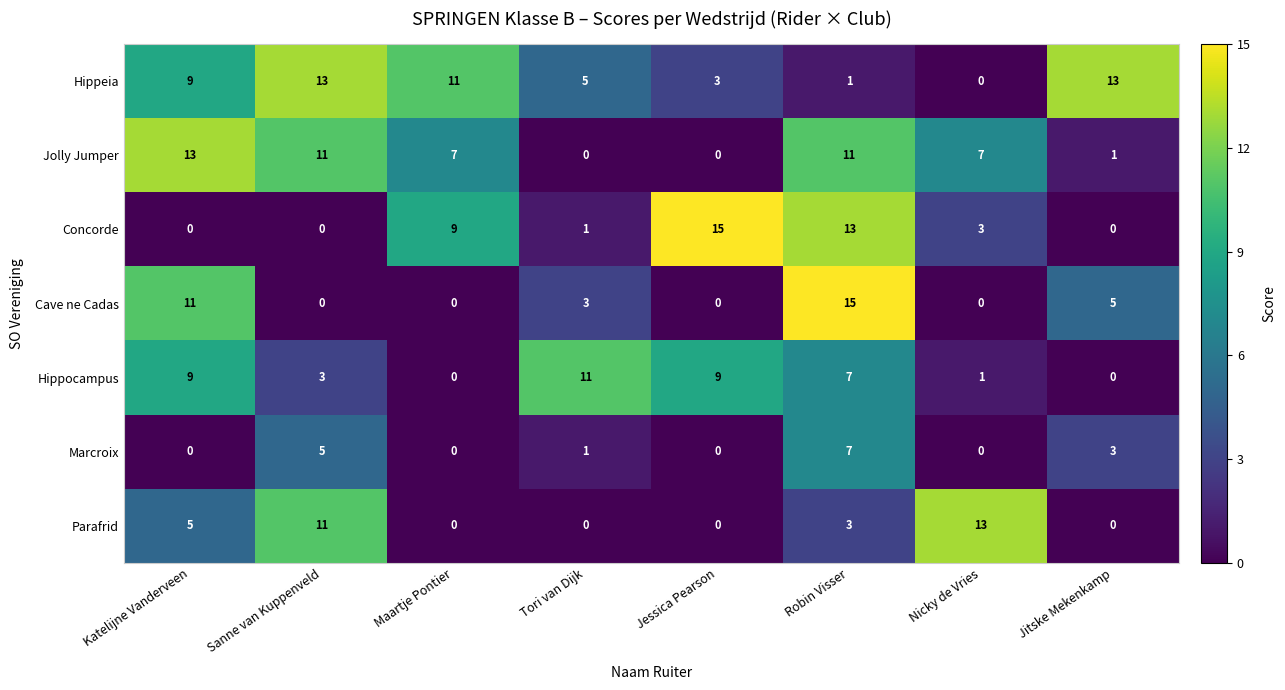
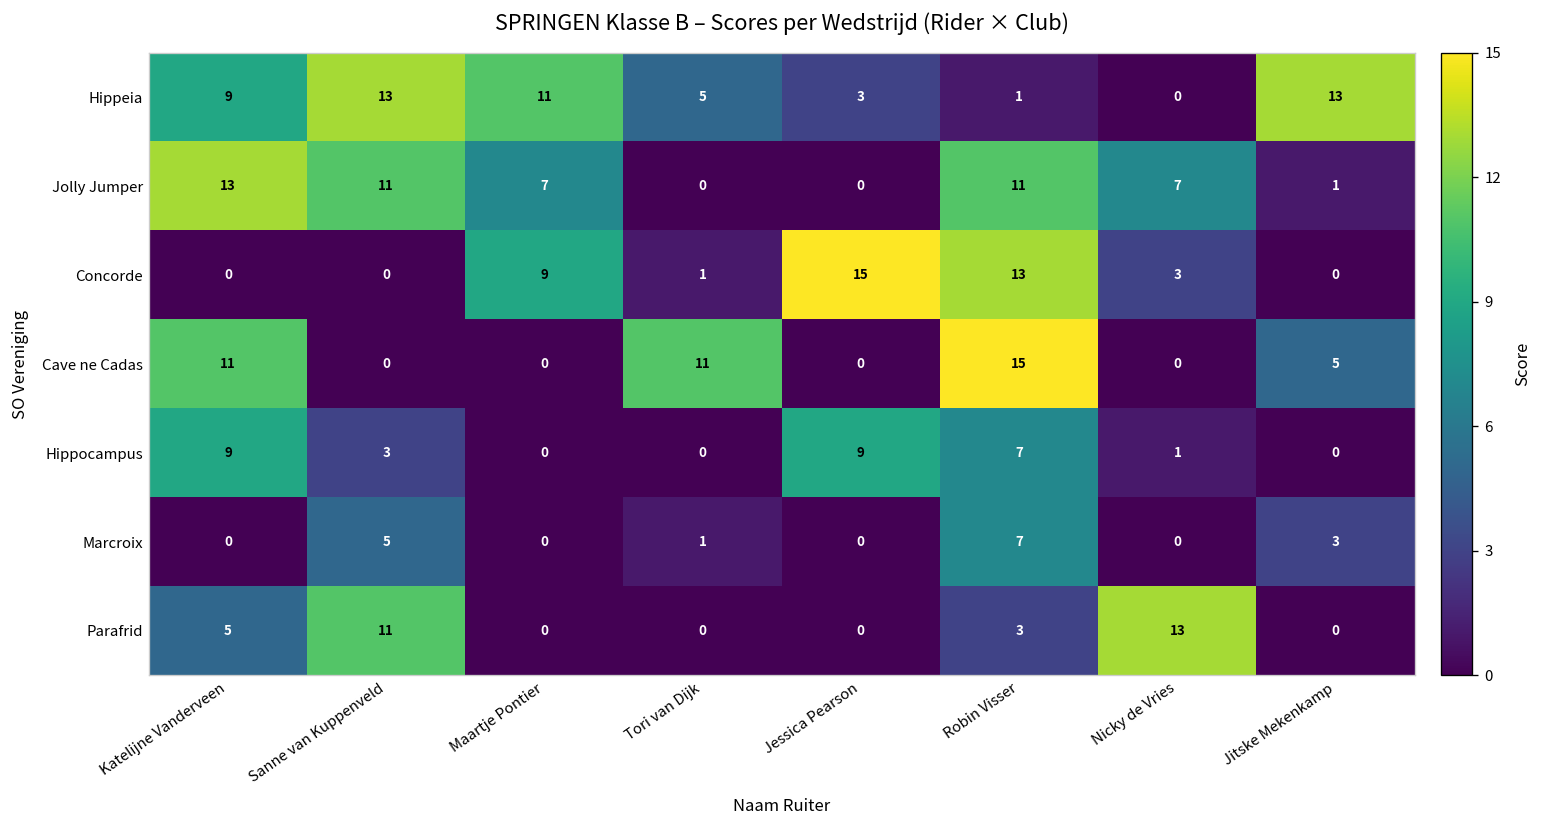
  {
    "Hippeia": {
      "Katelijne Vanderveen": 9,
      "Sanne van Kuppenveld": 13,
      "Maartje Pontier": 11,
      "Tori van Dijk": 5,
      "Jessica Pearson": 3,
      "Robin Visser": 1,
      "Nicky de Vries": 0,
      "Jitske Mekenkamp": 13
    },
    "Jolly Jumper": {
      "Katelijne Vanderveen": 13,
      "Sanne van Kuppenveld": 11,
      "Maartje Pontier": 7,
      "Tori van Dijk": 0,
      "Jessica Pearson": 0,
      "Robin Visser": 11,
      "Nicky de Vries": 7,
      "Jitske Mekenkamp": 1
    },
    "Concorde": {
      "Katelijne Vanderveen": 0,
      "Sanne van Kuppenveld": 0,
      "Maartje Pontier": 9,
      "Tori van Dijk": 1,
      "Jessica Pearson": 15,
      "Robin Visser": 13,
      "Nicky de Vries": 3,
      "Jitske Mekenkamp": 0
    },
    "Cave ne Cadas": {
      "Katelijne Vanderveen": 11,
      "Sanne van Kuppenveld": 0,
      "Maartje Pontier": 0,
-     "Tori van Dijk": 3,
+     "Tori van Dijk": 11,
      "Jessica Pearson": 0,
      "Robin Visser": 15,
      "Nicky de Vries": 0,
      "Jitske Mekenkamp": 5
    },
    "Hippocampus": {
      "Katelijne Vanderveen": 9,
      "Sanne van Kuppenveld": 3,
      "Maartje Pontier": 0,
-     "Tori van Dijk": 11,
+     "Tori van Dijk": 0,
      "Jessica Pearson": 9,
      "Robin Visser": 7,
      "Nicky de Vries": 1,
      "Jitske Mekenkamp": 0
    },
    "Marcroix": {
      "Katelijne Vanderveen": 0,
      "Sanne van Kuppenveld": 5,
      "Maartje Pontier": 0,
      "Tori van Dijk": 1,
      "Jessica Pearson": 0,
      "Robin Visser": 7,
      "Nicky de Vries": 0,
      "Jitske Mekenkamp": 3
    },
    "Parafrid": {
      "Katelijne Vanderveen": 5,
      "Sanne van Kuppenveld": 11,
      "Maartje Pontier": 0,
      "Tori van Dijk": 0,
      "Jessica Pearson": 0,
      "Robin Visser": 3,
      "Nicky de Vries": 13,
      "Jitske Mekenkamp": 0
    }
  }
